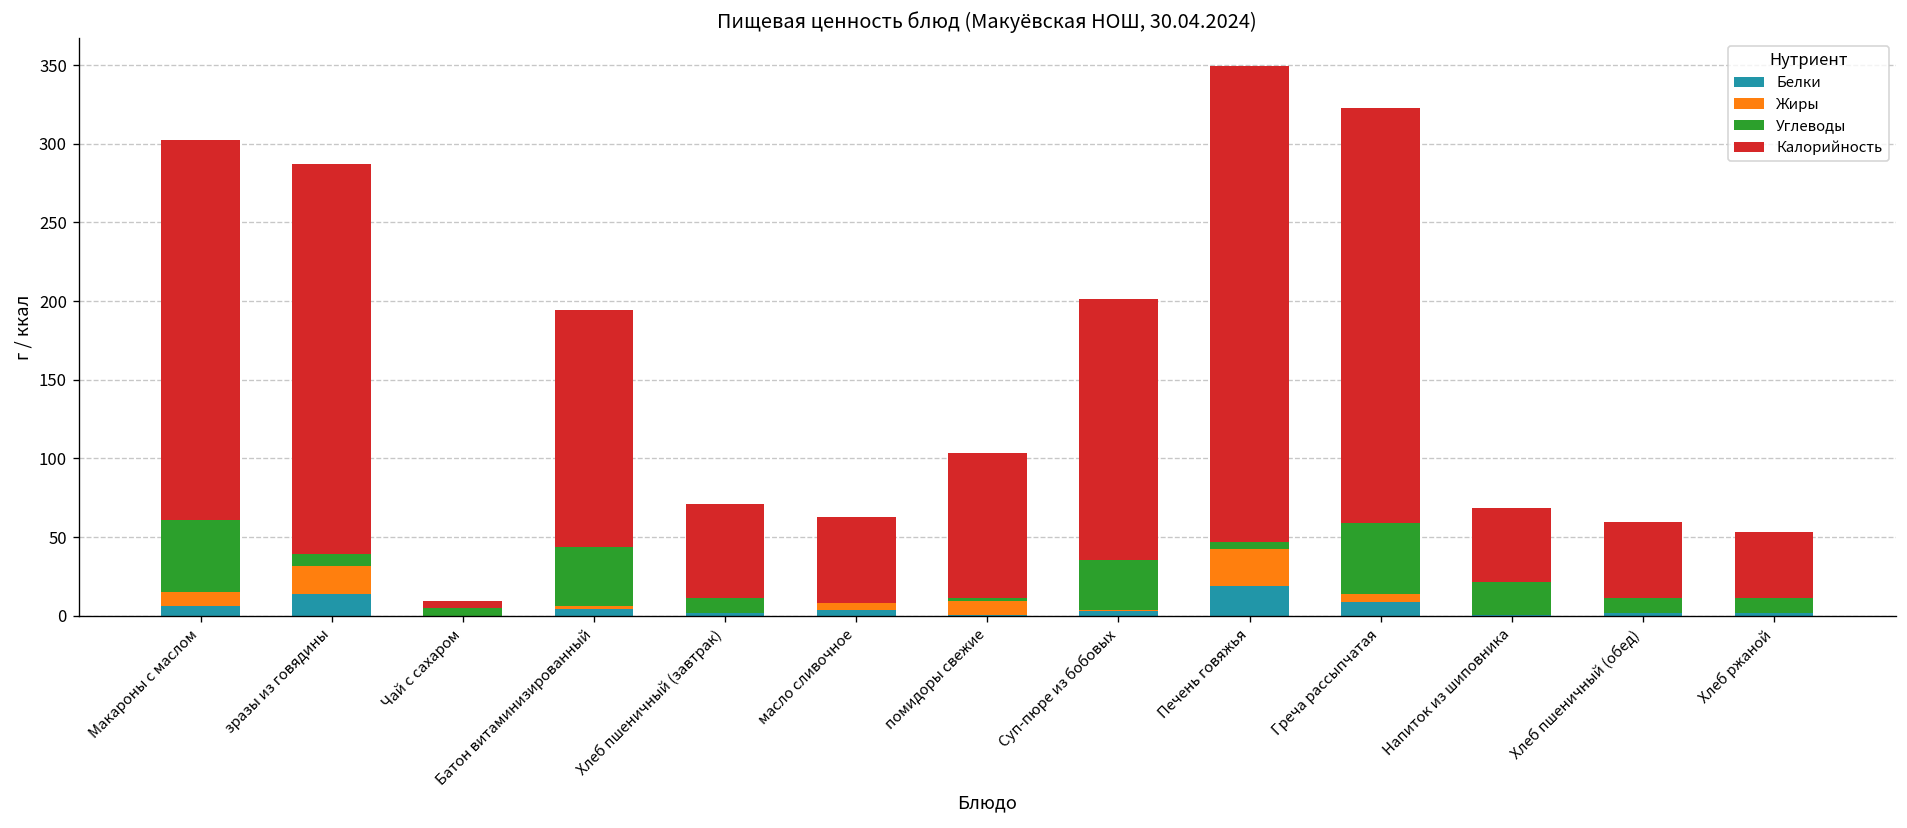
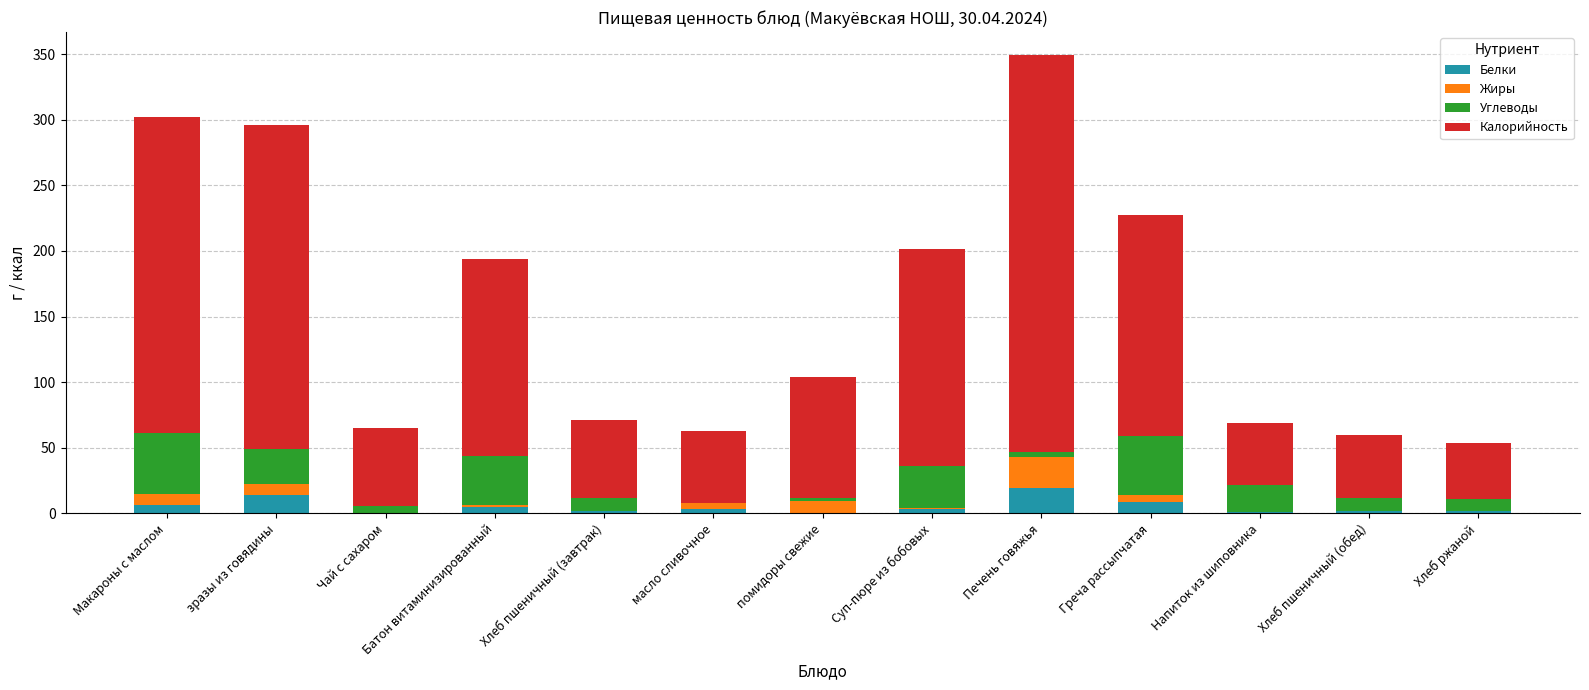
  {
    "Белки": {
      "Макароны с маслом": 7,
      "зразы из говядины": 14,
      "Чай с сахаром": 0,
      "Батон витаминизированный": 5,
      "масло сливочное": 3,
      "Суп-пюре из бобовых": 3,
      "Печень говяжья": 19,
      "Греча рассыпчатая": 9
    },
    "Жиры": {
      "Макароны с маслом": 8,
-     "зразы из говядины": 18,
+     "зразы из говядины": 9,
      "Чай с сахаром": 0,
      "масло сливочное": 4,
      "помидоры свежие": 9,
      "Печень говяжья": 24,
      "Греча рассыпчатая": 5,
      "Напиток из шиповника": 0
    },
    "Углеводы": {
      "Макароны с маслом": 46,
-     "зразы из говядины": 8,
+     "зразы из говядины": 26,
      "Чай с сахаром": 5,
      "Батон витаминизированный": 38,
      "Хлеб пшеничный (завтрак)": 10,
      "масло сливочное": 0,
      "помидоры свежие": 2,
      "Суп-пюре из бобовых": 32,
      "Печень говяжья": 4,
      "Греча рассыпчатая": 45,
      "Напиток из шиповника": 21,
      "Хлеб пшеничный (обед)": 10,
      "Хлеб ржаной": 9
    },
    "Калорийность": {
      "Макароны с маслом": 241,
      "зразы из говядины": 247,
-     "Чай с сахаром": 4,
+     "Чай с сахаром": 60,
      "Батон витаминизированный": 151,
      "Хлеб пшеничный (завтрак)": 60,
      "масло сливочное": 55,
      "помидоры свежие": 92,
      "Суп-пюре из бобовых": 166,
      "Печень говяжья": 303,
-     "Греча рассыпчатая": 264,
+     "Греча рассыпчатая": 169,
      "Напиток из шиповника": 47,
      "Хлеб пшеничный (обед)": 48,
      "Хлеб ржаной": 42
    }
  }
